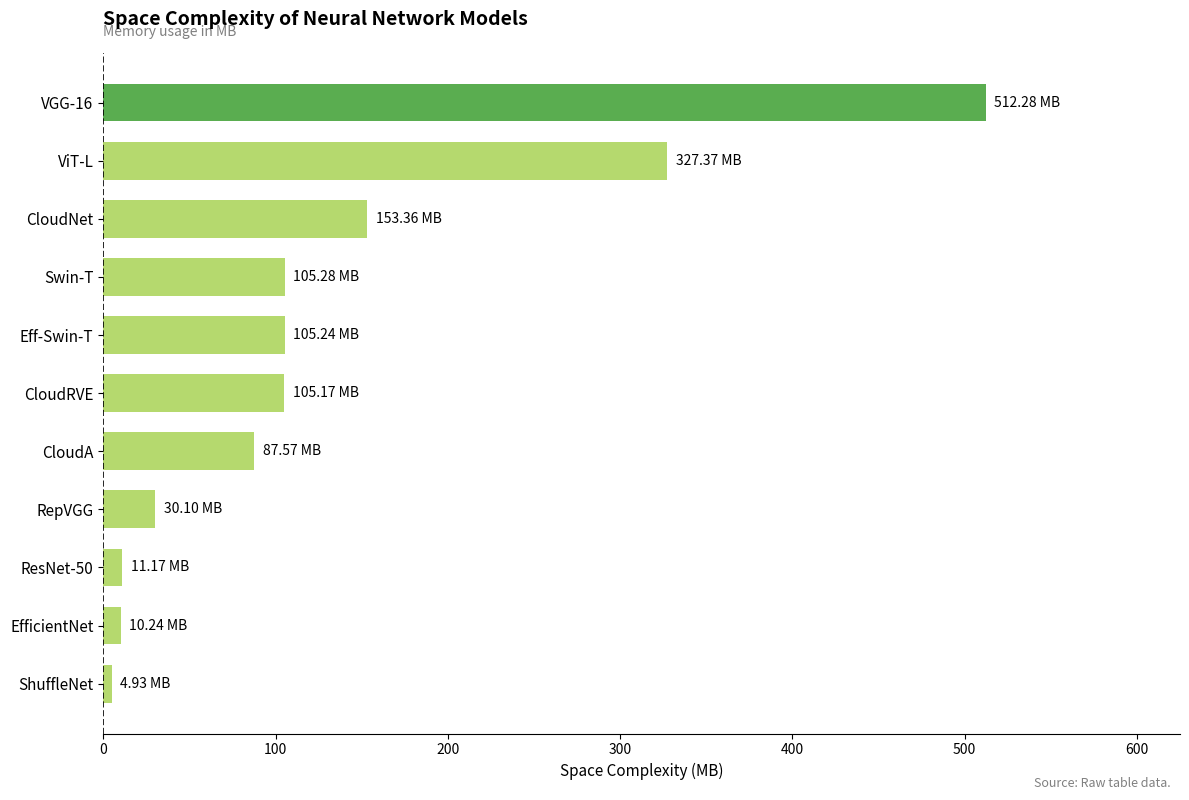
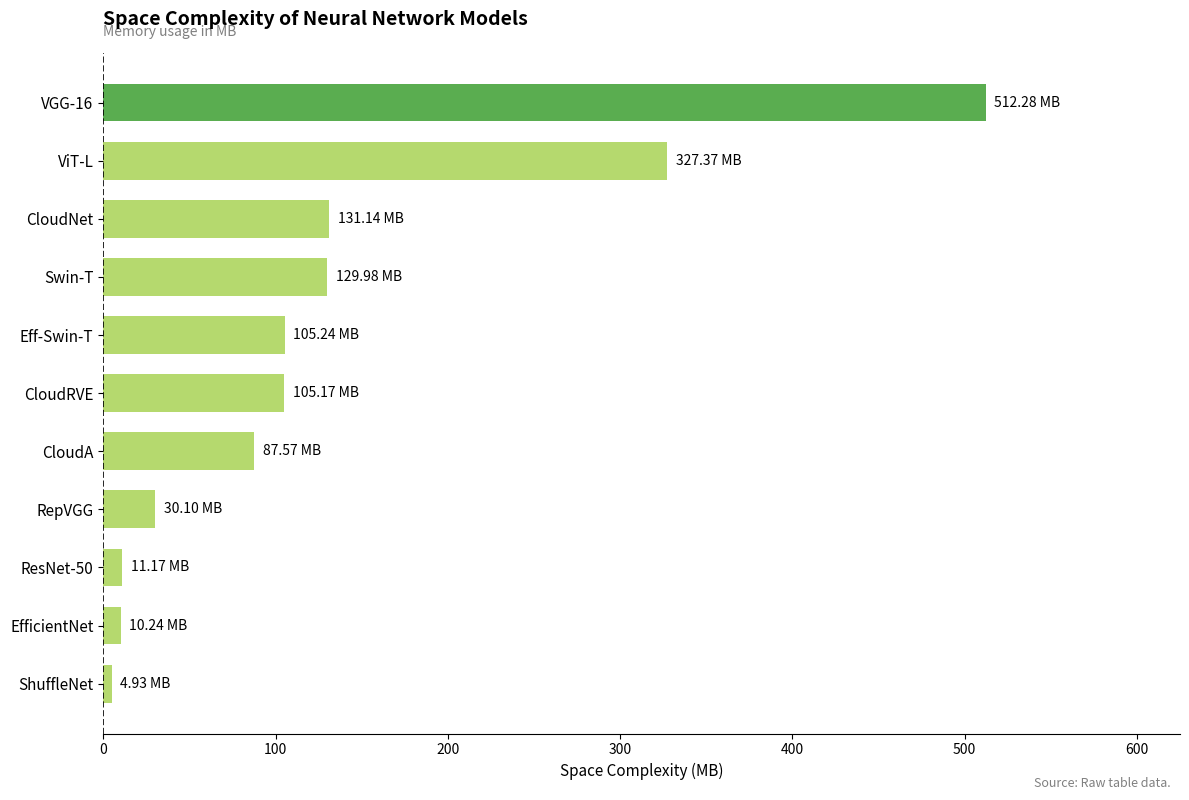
  {
    "VGG-16": 512.28,
    "ViT-L": 327.37,
-   "CloudNet": 153.36,
-   "Swin-T": 105.28,
+   "CloudNet": 131.14,
+   "Swin-T": 129.98,
    "Eff-Swin-T": 105.24,
    "CloudRVE": 105.17,
    "CloudA": 87.57,
    "RepVGG": 30.10,
    "ResNet-50": 11.17,
    "EfficientNet": 10.24,
    "ShuffleNet": 4.93
  }
